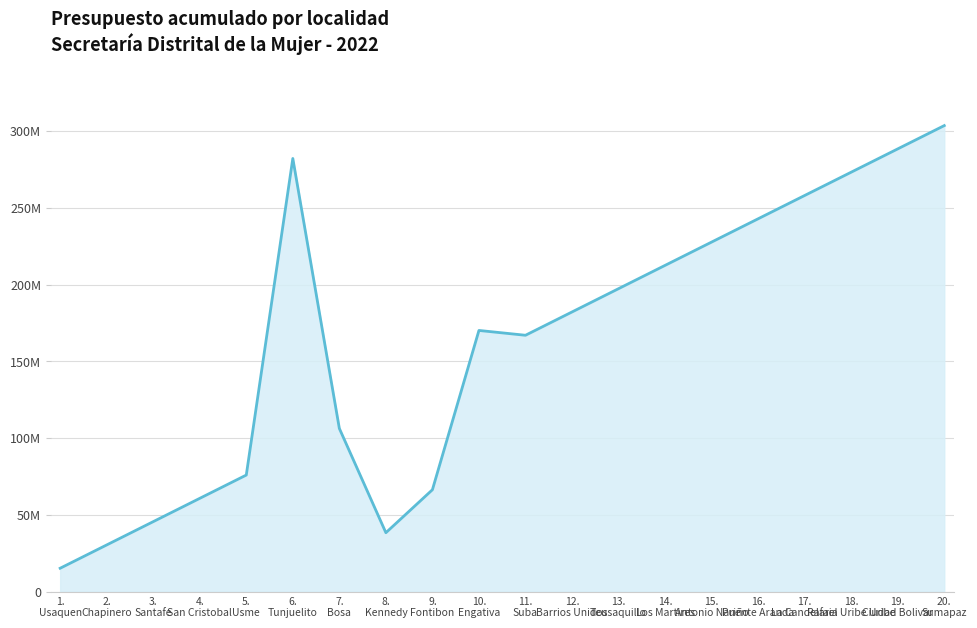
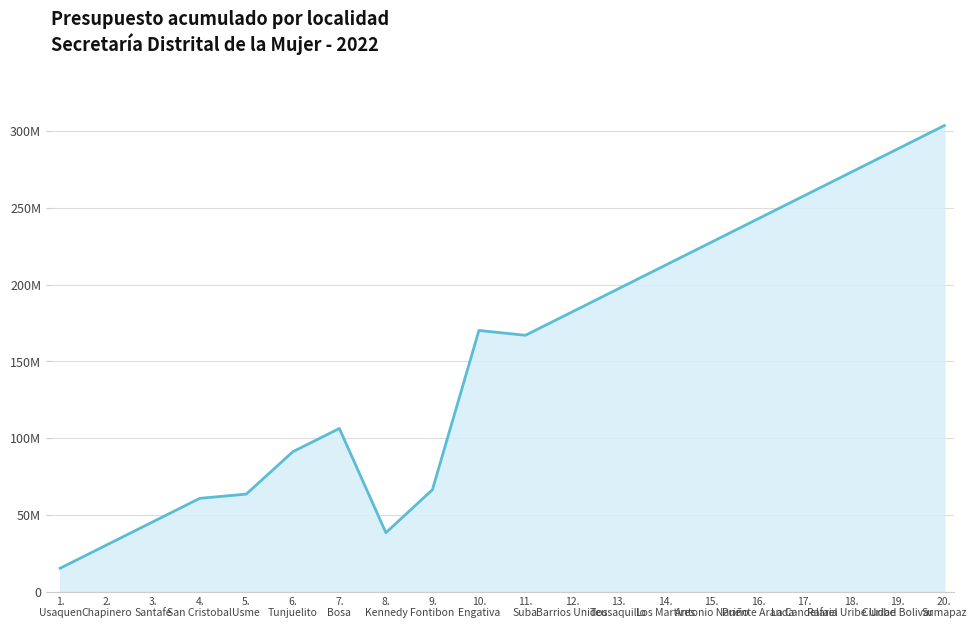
  {
    "1. Usaquen": 15000000,
    "2. Chapinero": 30000000,
    "3. Santafe": 46000000,
    "4. San Cristobal": 61000000,
-   "5. Usme": 76000000,
-   "6. Tunjuelito": 282000000,
+   "5. Usme": 63000000,
+   "6. Tunjuelito": 91000000,
    "7. Bosa": 106000000,
    "8. Kennedy": 38000000,
    "9. Fontibon": 66000000,
    "10. Engativa": 170000000,
    "11. Suba": 167000000
  }
